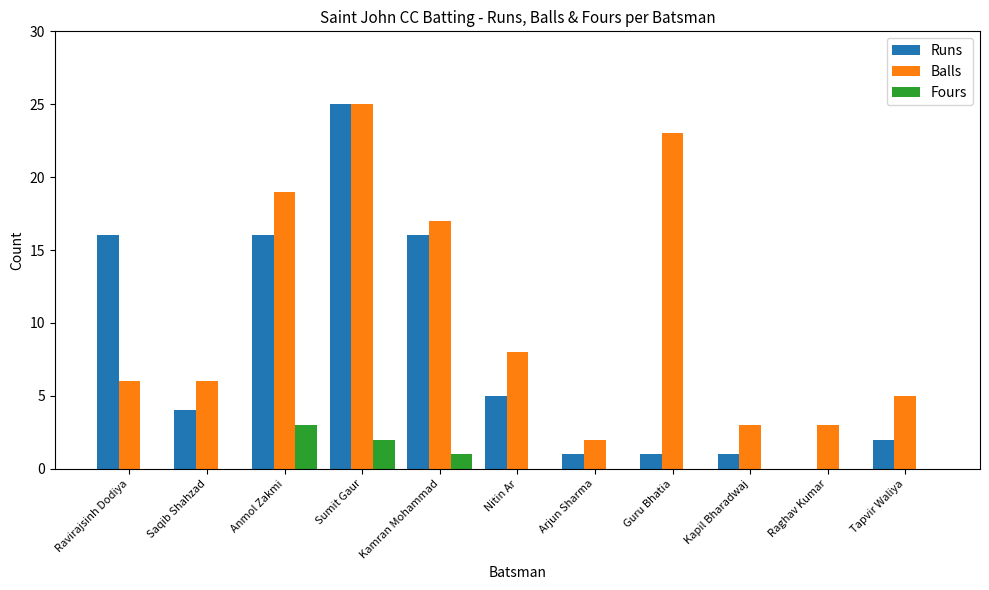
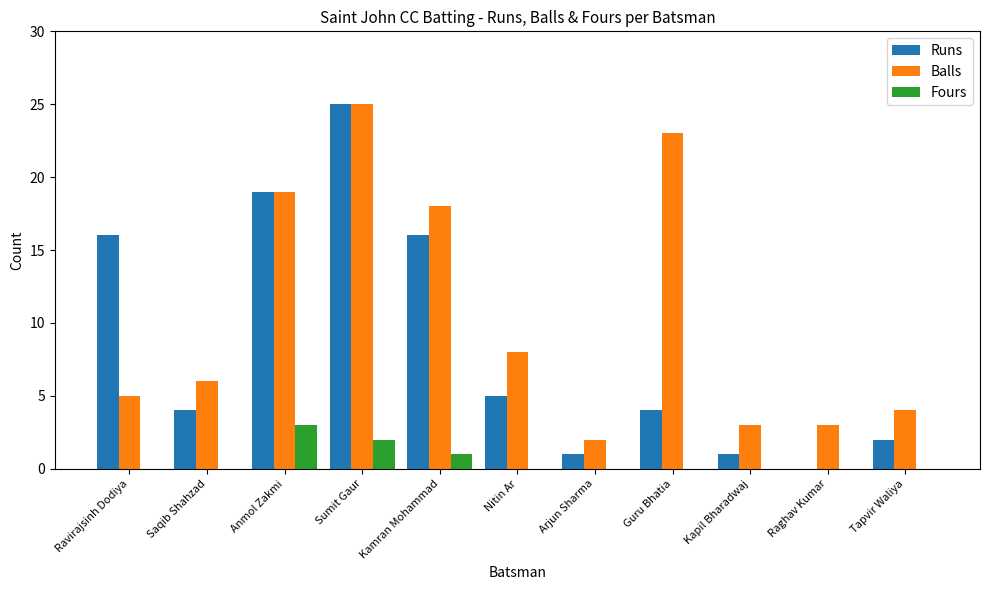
  {
    "Runs": {
      "Ravirajsinh Dodiya": 16,
      "Saqib Shahzad": 4,
-     "Anmol Zakmi": 16,
+     "Anmol Zakmi": 19,
      "Sumit Gaur": 25,
      "Kamran Mohammad": 16,
      "Nitin Ar": 5,
      "Arjun Sharma": 1,
-     "Guru Bhatia": 1,
+     "Guru Bhatia": 4,
      "Kapil Bharadwaj": 1,
      "Raghav Kumar": 0,
      "Tapvir Waliya": 2
    },
    "Balls": {
-     "Ravirajsinh Dodiya": 6,
+     "Ravirajsinh Dodiya": 5,
      "Saqib Shahzad": 6,
      "Anmol Zakmi": 19,
      "Sumit Gaur": 25,
-     "Kamran Mohammad": 17,
+     "Kamran Mohammad": 18,
      "Nitin Ar": 8,
      "Arjun Sharma": 2,
      "Guru Bhatia": 23,
      "Kapil Bharadwaj": 3,
      "Raghav Kumar": 3,
-     "Tapvir Waliya": 5
+     "Tapvir Waliya": 4
    },
    "Fours": {
      "Ravirajsinh Dodiya": 0,
      "Saqib Shahzad": 0,
      "Anmol Zakmi": 3,
      "Sumit Gaur": 2,
      "Kamran Mohammad": 1,
      "Nitin Ar": 0,
      "Arjun Sharma": 0,
      "Guru Bhatia": 0,
      "Kapil Bharadwaj": 0,
      "Raghav Kumar": 0,
      "Tapvir Waliya": 0
    }
  }
